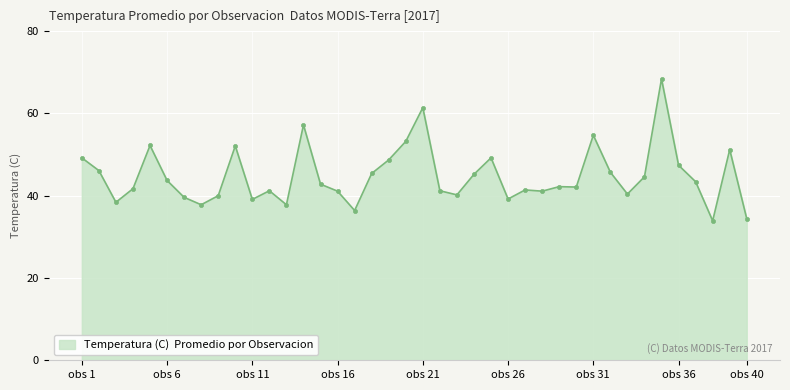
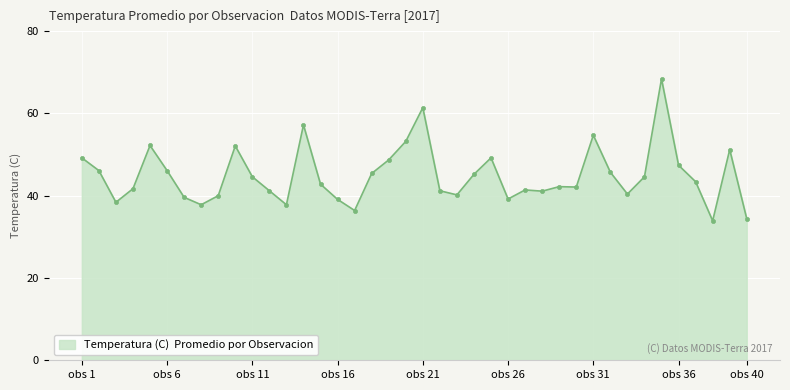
  {
    "obs 1": 49,
-   "obs 6": 44,
-   "obs 11": 39,
-   "obs 16": 41,
+   "obs 6": 46,
+   "obs 11": 45,
+   "obs 16": 39,
    "obs 21": 61,
    "obs 26": 39,
    "obs 31": 55,
    "obs 36": 47,
    "obs 40": 34
  }
